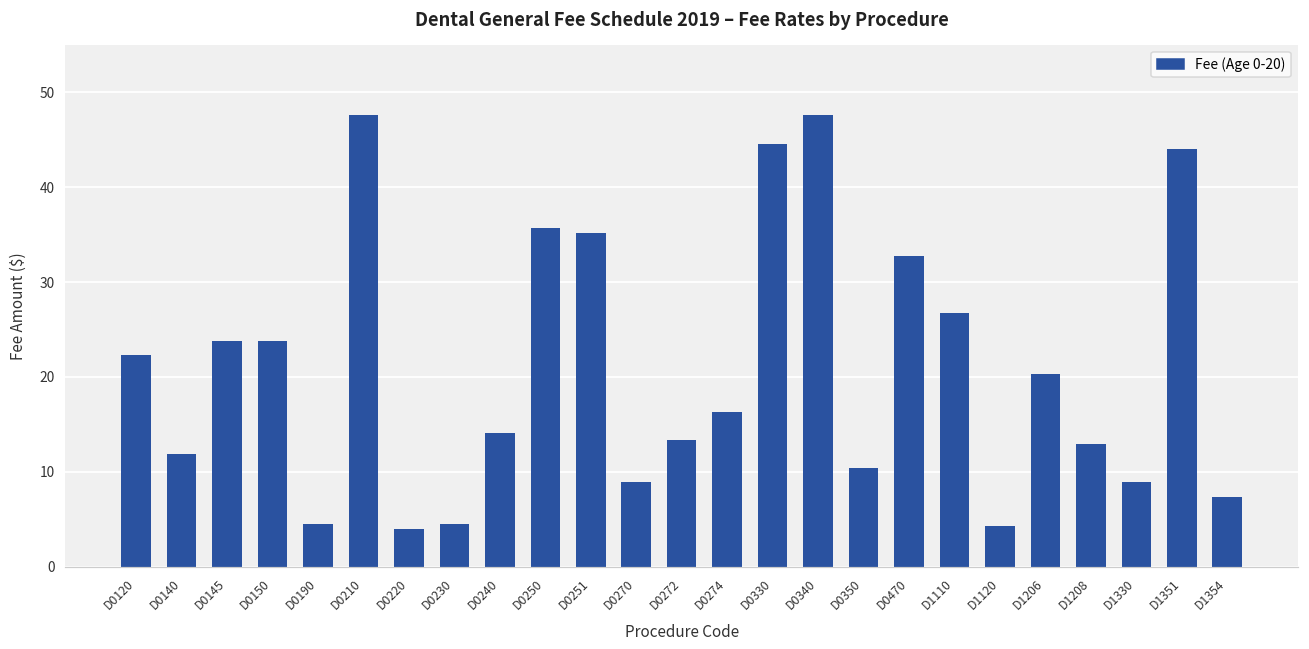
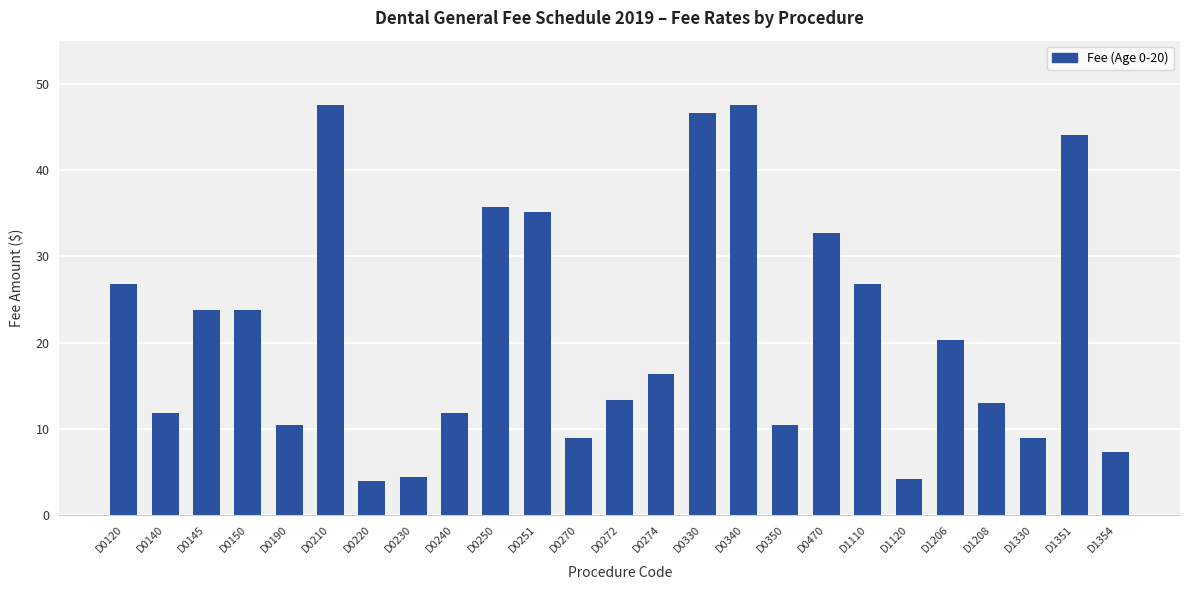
  {
-   "D0120": 22,
+   "D0120": 27,
    "D0140": 12,
    "D0145": 24,
    "D0150": 24,
-   "D0190": 5,
+   "D0190": 10,
    "D0210": 48,
    "D0220": 4,
    "D0230": 4,
-   "D0240": 14,
+   "D0240": 12,
    "D0250": 36,
    "D0251": 35,
    "D0270": 9,
    "D0272": 13,
    "D0274": 16,
-   "D0330": 45,
+   "D0330": 47,
    "D0340": 48,
    "D0350": 10,
    "D0470": 33,
    "D1110": 27,
    "D1120": 4,
    "D1206": 20,
    "D1208": 13,
    "D1330": 9,
    "D1351": 44,
    "D1354": 7
  }
